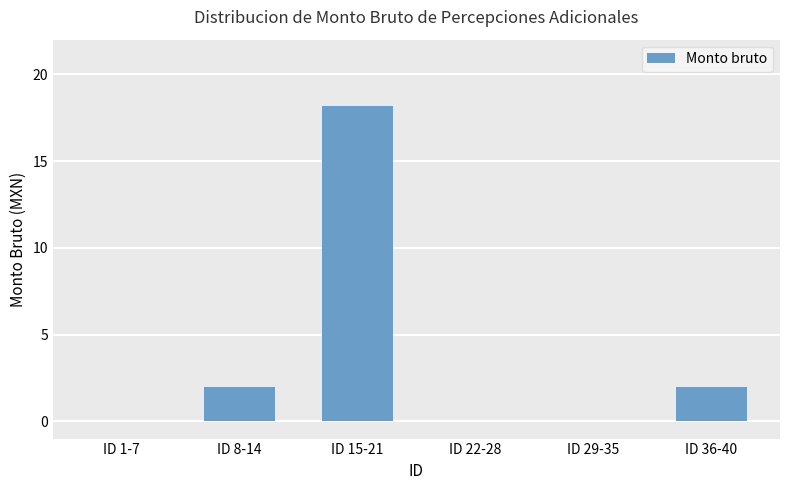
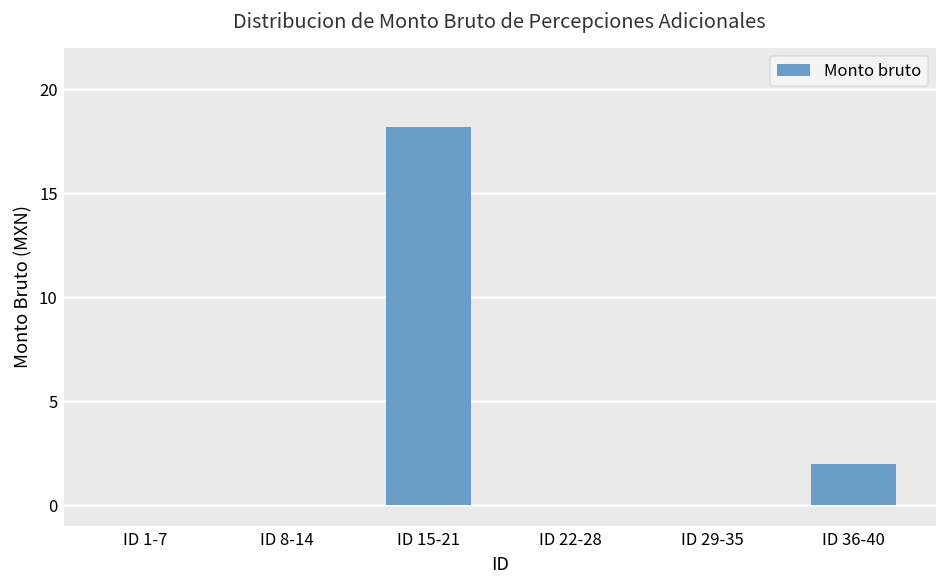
  {
    "ID 1-7": 0,
-   "ID 8-14": 2,
+   "ID 8-14": 0,
    "ID 15-21": 18.2,
    "ID 22-28": 0,
    "ID 29-35": 0,
    "ID 36-40": 2
  }
